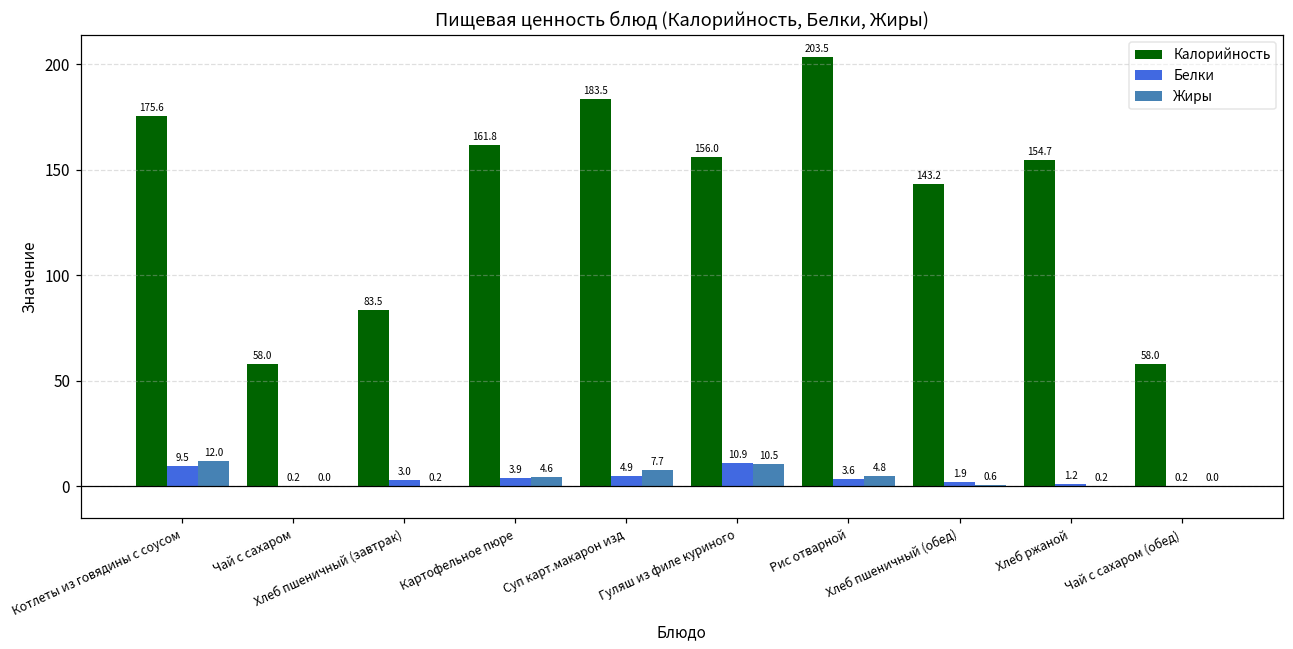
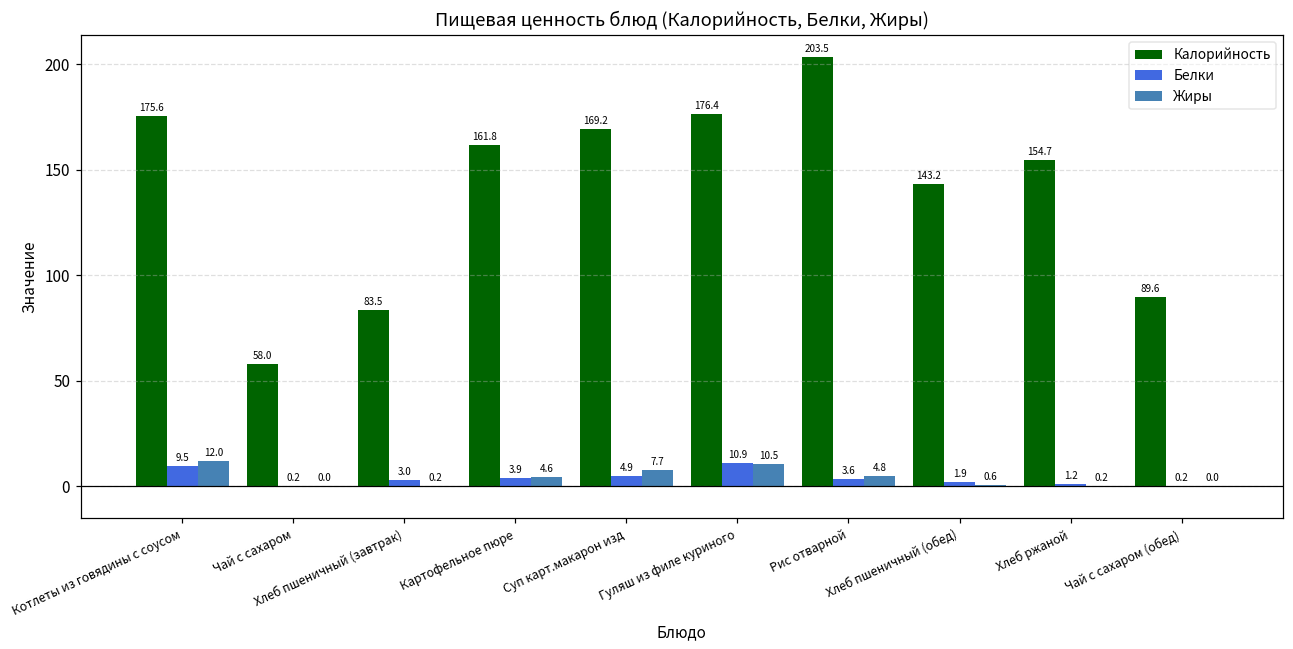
  {
    "Калорийность": {
      "Котлеты из говядины с соусом": 175.6,
      "Чай с сахаром": 58.0,
      "Хлеб пшеничный (завтрак)": 83.5,
      "Картофельное пюре": 161.8,
-     "Суп карт.макарон изд": 183.5,
-     "Гуляш из филе куриного": 156.0,
+     "Суп карт.макарон изд": 169.2,
+     "Гуляш из филе куриного": 176.4,
      "Рис отварной": 203.5,
      "Хлеб пшеничный (обед)": 143.2,
      "Хлеб ржаной": 154.7,
-     "Чай с сахаром (обед)": 58.0
+     "Чай с сахаром (обед)": 89.6
    }
  }
